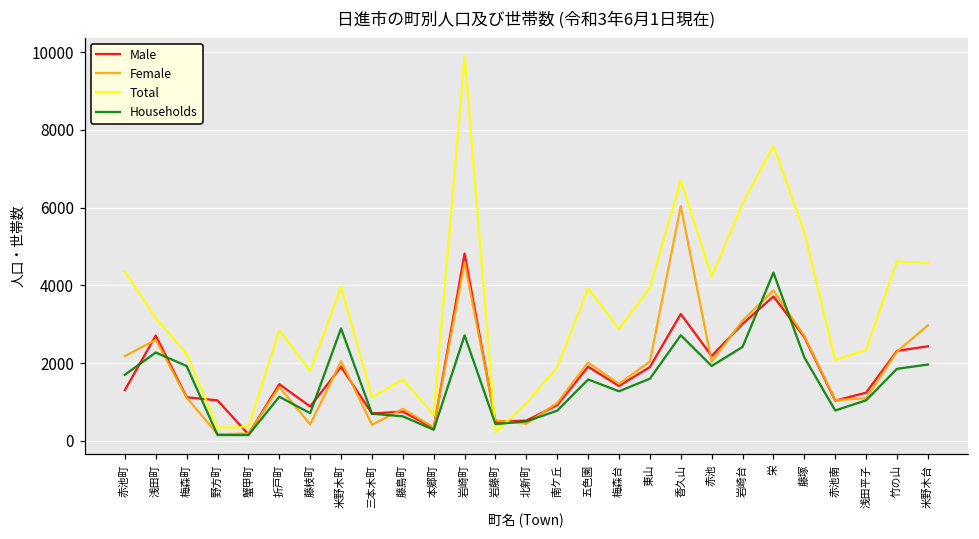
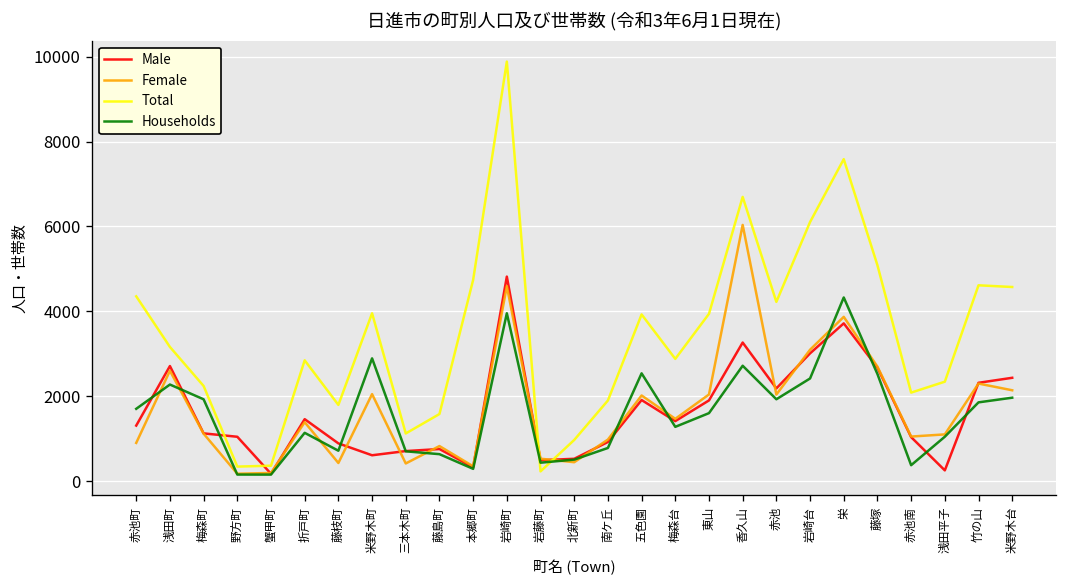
  {
    "Male": {
      "赤池町": 1300,
      "浅田町": 2700,
      "野方町": 1000,
      "藤枝町": 900,
-     "米野木町": 1900,
+     "米野木町": 600,
      "岩崎町": 4800,
      "五色園": 1900,
      "東山": 1900,
      "香久山": 3300,
      "赤池": 2200,
      "岩崎台": 3000,
      "栄": 3700,
-     "浅田平子": 1200,
+     "浅田平子": 300,
      "米野木台": 2400
    },
    "Female": {
-     "赤池町": 2200,
+     "赤池町": 900,
      "浅田町": 2600,
      "藤枝町": 400,
      "米野木町": 2000,
      "三本木町": 400,
      "岩崎町": 4600,
      "五色園": 2000,
      "東山": 2000,
      "香久山": 6000,
      "赤池": 2000,
      "岩崎台": 3100,
      "栄": 3900,
-     "米野木台": 3000
+     "米野木台": 2100
    },
    "Total": {
      "赤池町": 4400,
      "浅田町": 3200,
      "梅森町": 2200,
      "野方町": 300,
      "蟹甲町": 400,
      "折戸町": 2800,
      "藤枝町": 1800,
      "米野木町": 4000,
      "三本木町": 1100,
      "藤島町": 1600,
-     "本郷町": 700,
+     "本郷町": 4700,
      "岩崎町": 9900,
      "岩藤町": 200,
      "北新町": 1000,
      "南ケ丘": 1900,
      "五色園": 3900,
      "梅森台": 2900,
      "東山": 3900,
      "香久山": 6700,
      "赤池": 4200,
      "岩崎台": 6100,
      "栄": 7600,
-     "藤塚": 5400,
+     "藤塚": 5100,
      "赤池南": 2100,
      "浅田平子": 2300,
      "竹の山": 4600,
      "米野木台": 4600
    },
    "Households": {
      "赤池町": 1700,
      "浅田町": 2300,
      "梅森町": 1900,
      "折戸町": 1100,
      "藤枝町": 700,
      "米野木町": 2900,
      "藤島町": 600,
-     "岩崎町": 2700,
+     "岩崎町": 4000,
      "南ケ丘": 800,
-     "五色園": 1600,
+     "五色園": 2500,
      "梅森台": 1300,
      "東山": 1600,
      "香久山": 2700,
      "赤池": 1900,
      "岩崎台": 2400,
      "栄": 4300,
-     "藤塚": 2100,
-     "赤池南": 800,
+     "藤塚": 2500,
+     "赤池南": 400,
      "竹の山": 1900,
      "米野木台": 2000
    }
  }
